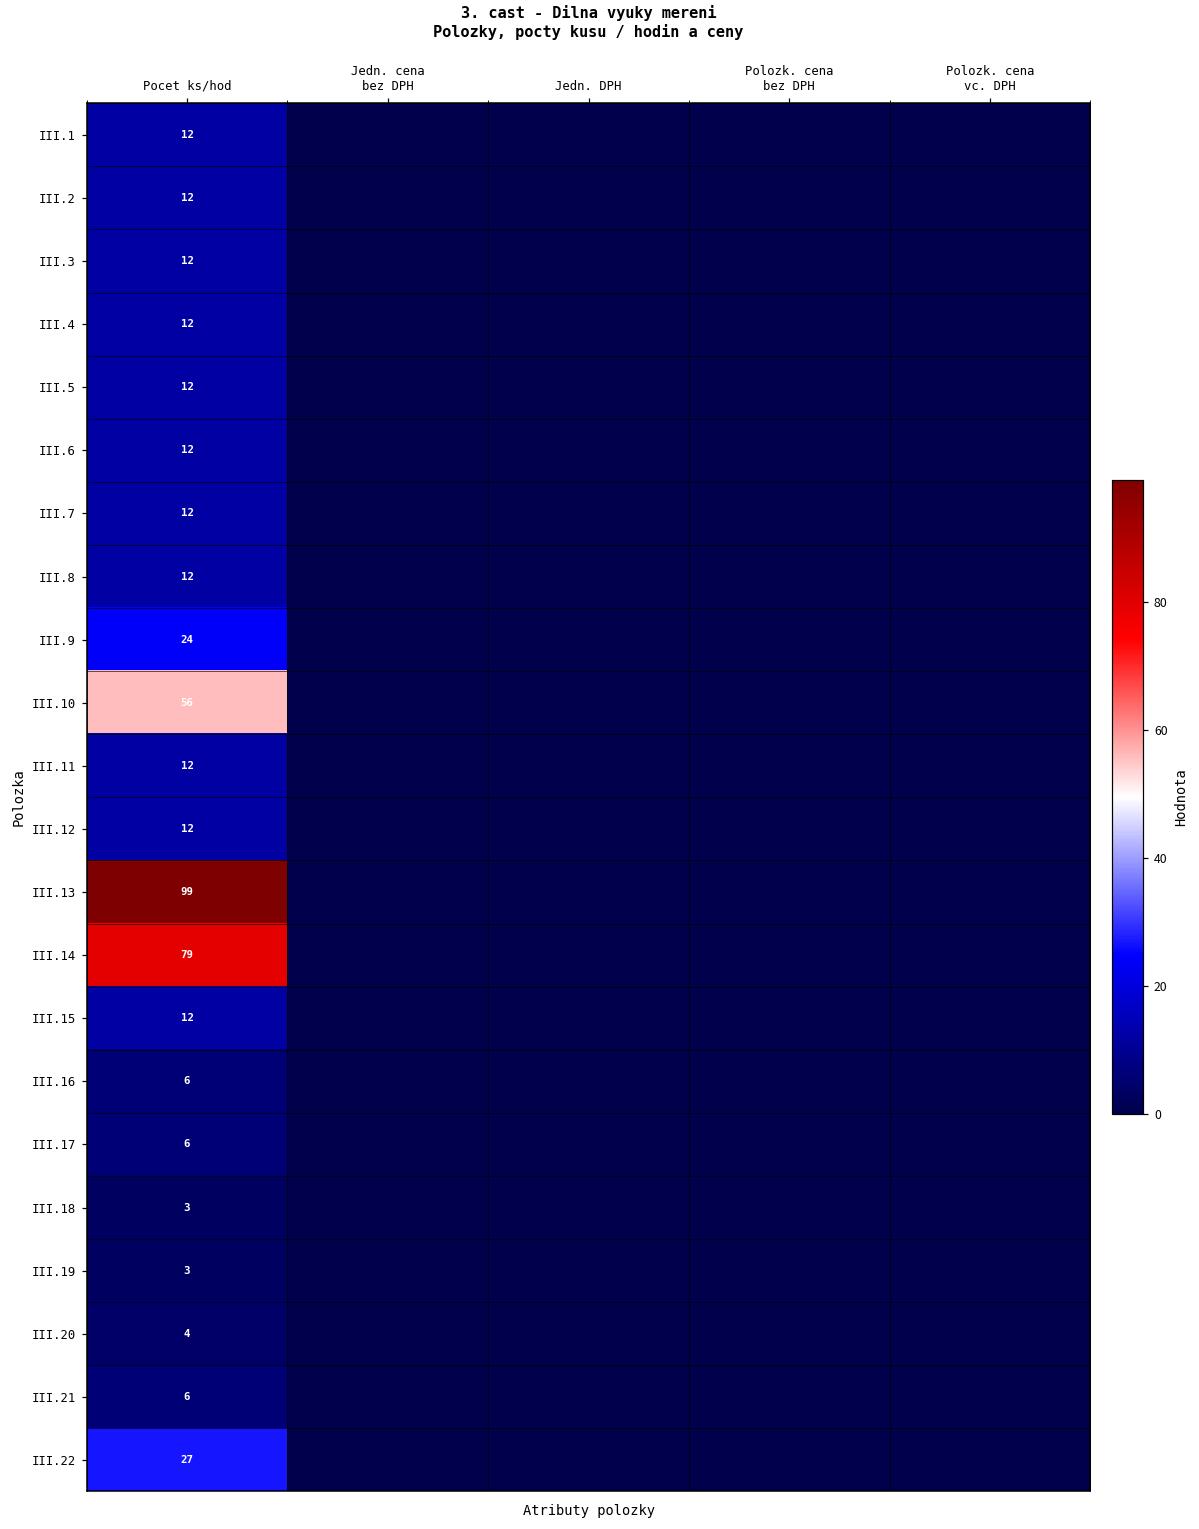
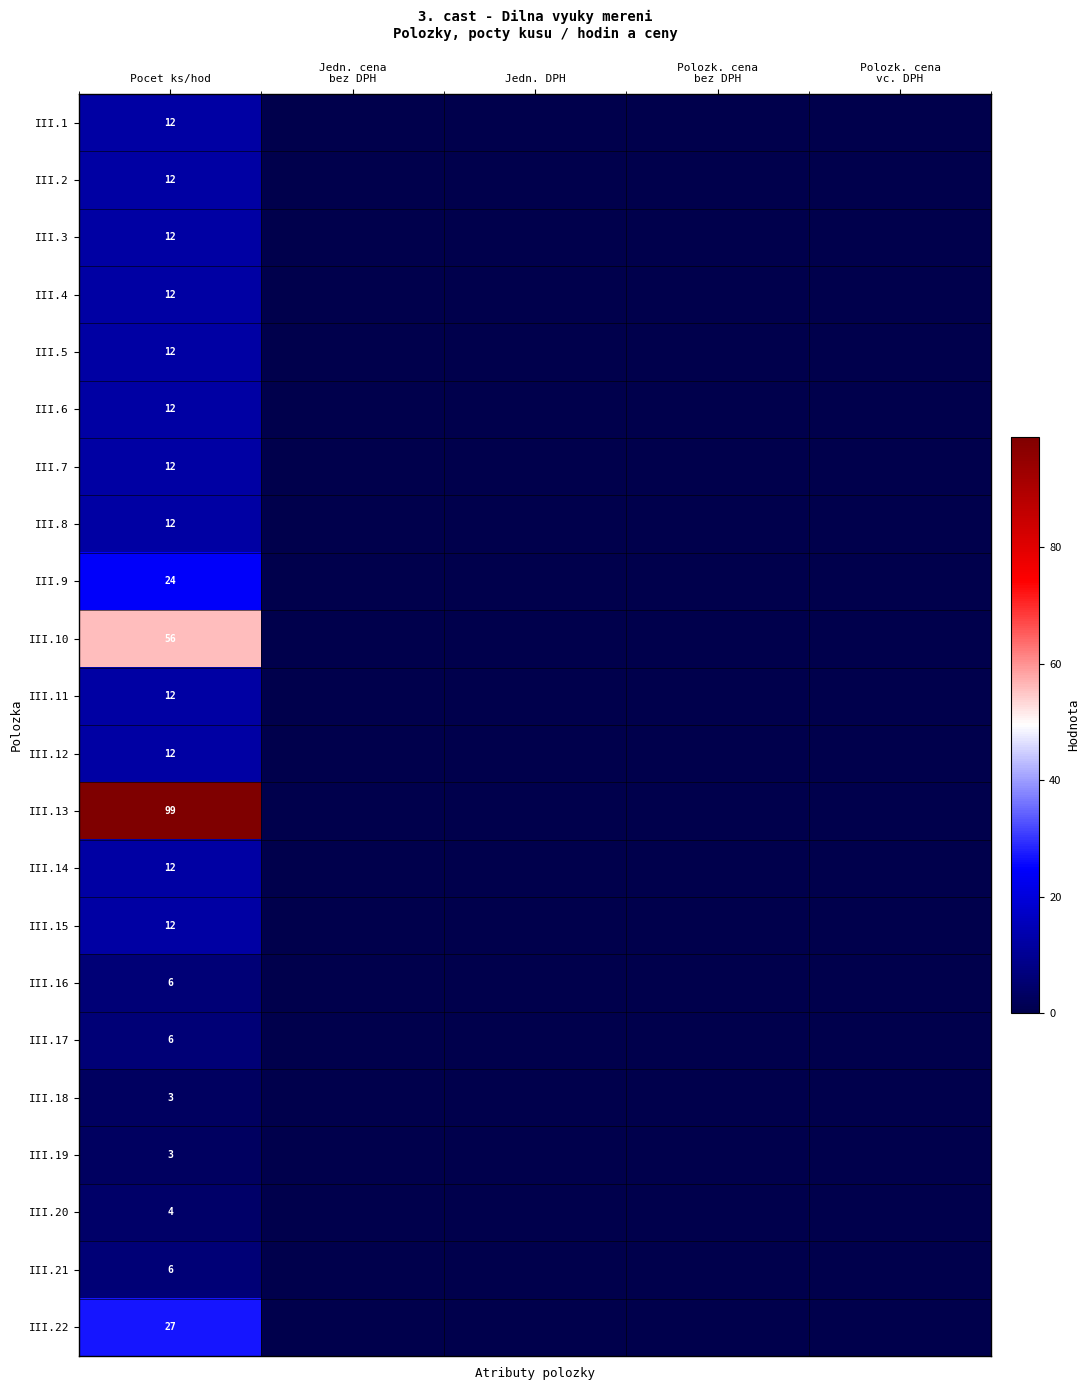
  {
    "III.1": {
      "Pocet ks/hod": 12
    },
    "III.2": {
      "Pocet ks/hod": 12
    },
    "III.3": {
      "Pocet ks/hod": 12
    },
    "III.4": {
      "Pocet ks/hod": 12
    },
    "III.5": {
      "Pocet ks/hod": 12
    },
    "III.6": {
      "Pocet ks/hod": 12
    },
    "III.7": {
      "Pocet ks/hod": 12
    },
    "III.8": {
      "Pocet ks/hod": 12
    },
    "III.9": {
      "Pocet ks/hod": 24
    },
    "III.10": {
      "Pocet ks/hod": 56
    },
    "III.11": {
      "Pocet ks/hod": 12
    },
    "III.12": {
      "Pocet ks/hod": 12
    },
    "III.13": {
      "Pocet ks/hod": 99
    },
    "III.14": {
-     "Pocet ks/hod": 79
+     "Pocet ks/hod": 12
    },
    "III.15": {
      "Pocet ks/hod": 12
    },
    "III.16": {
      "Pocet ks/hod": 6
    },
    "III.17": {
      "Pocet ks/hod": 6
    },
    "III.18": {
      "Pocet ks/hod": 3
    },
    "III.19": {
      "Pocet ks/hod": 3
    },
    "III.20": {
      "Pocet ks/hod": 4
    },
    "III.21": {
      "Pocet ks/hod": 6
    },
    "III.22": {
      "Pocet ks/hod": 27
    }
  }
